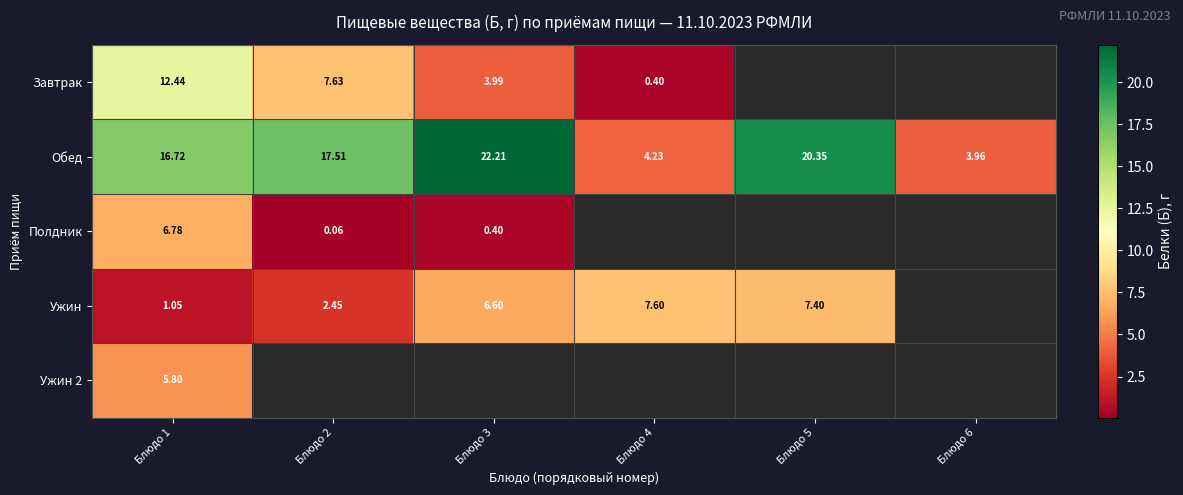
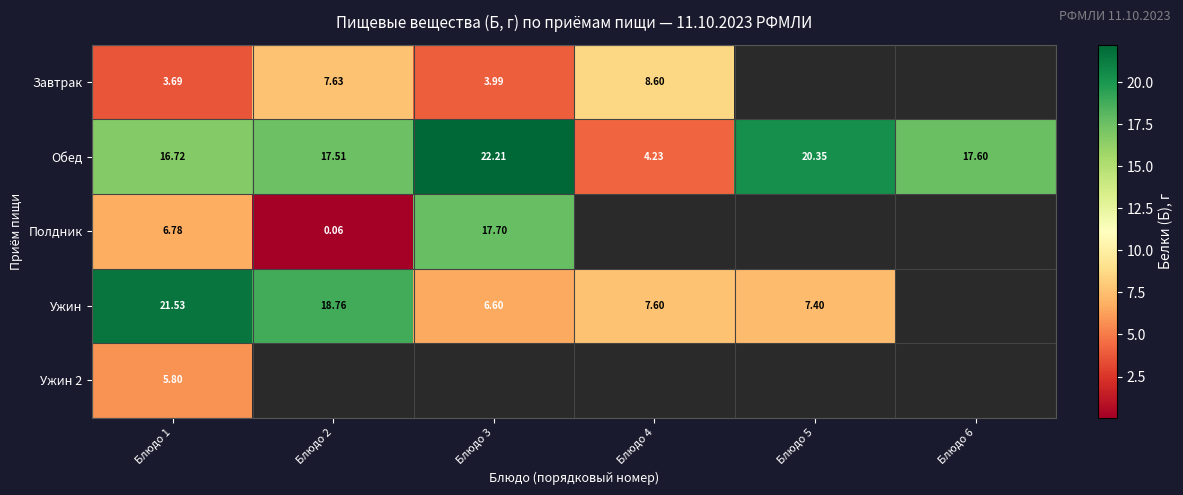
  {
    "Завтрак": {
-     "Блюдо 1": 12.44,
+     "Блюдо 1": 3.69,
      "Блюдо 2": 7.63,
      "Блюдо 3": 3.99,
-     "Блюдо 4": 0.40
+     "Блюдо 4": 8.60
    },
    "Обед": {
      "Блюдо 1": 16.72,
      "Блюдо 2": 17.51,
      "Блюдо 3": 22.21,
      "Блюдо 4": 4.23,
      "Блюдо 5": 20.35,
-     "Блюдо 6": 3.96
+     "Блюдо 6": 17.60
    },
    "Полдник": {
      "Блюдо 1": 6.78,
      "Блюдо 2": 0.06,
-     "Блюдо 3": 0.40
+     "Блюдо 3": 17.70
    },
    "Ужин": {
-     "Блюдо 1": 1.05,
-     "Блюдо 2": 2.45,
+     "Блюдо 1": 21.53,
+     "Блюдо 2": 18.76,
      "Блюдо 3": 6.60,
      "Блюдо 4": 7.60,
      "Блюдо 5": 7.40
    },
    "Ужин 2": {
      "Блюдо 1": 5.80
    }
  }
